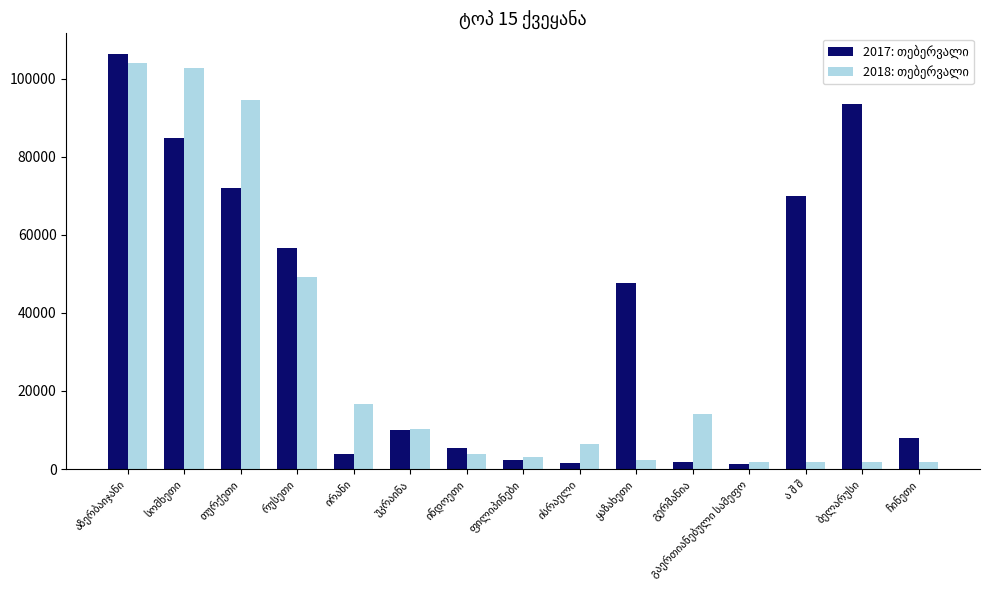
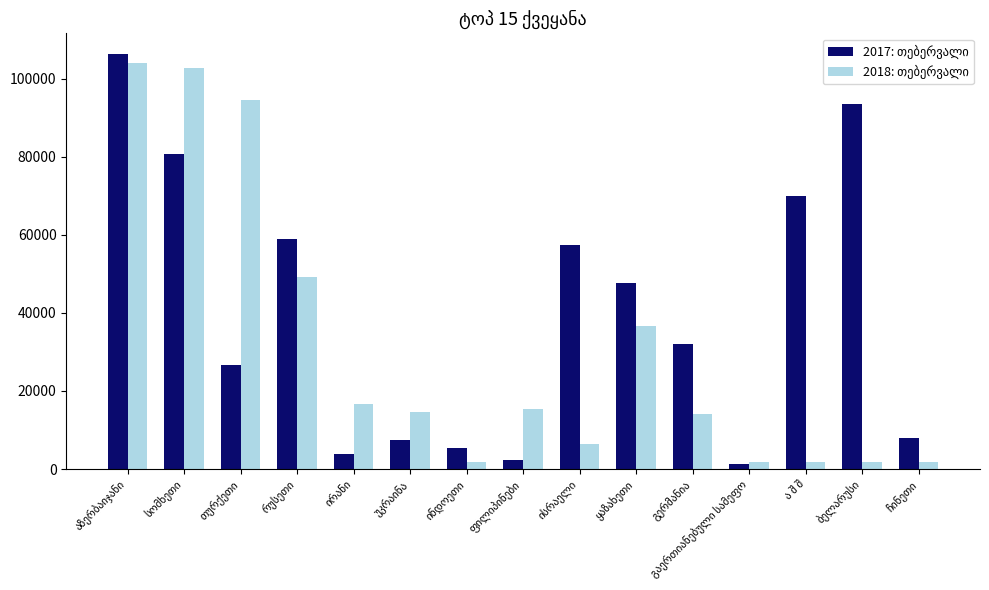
  {
    "2017: თებერვალი": {
      "აზერბაიჯანი": 106000,
-     "სომხეთი": 85000,
-     "თურქეთი": 72000,
-     "რუსეთი": 57000,
+     "სომხეთი": 81000,
+     "თურქეთი": 27000,
+     "რუსეთი": 59000,
      "ირანი": 4000,
-     "უკრაინა": 10000,
+     "უკრაინა": 8000,
      "ინდოეთი": 5000,
      "ფილიპინები": 2000,
-     "ისრაელი": 2000,
+     "ისრაელი": 57000,
      "ყაზახეთი": 48000,
-     "გერმანია": 2000,
+     "გერმანია": 32000,
      "გაერთიანებული სამეფო": 1000,
      "ა შ შ": 70000,
      "ბელარუსი": 93000,
      "ჩინეთი": 8000
    },
    "2018: თებერვალი": {
      "აზერბაიჯანი": 104000,
      "სომხეთი": 103000,
      "თურქეთი": 94000,
      "რუსეთი": 49000,
      "ირანი": 17000,
-     "უკრაინა": 10000,
-     "ინდოეთი": 4000,
-     "ფილიპინები": 3000,
+     "უკრაინა": 15000,
+     "ინდოეთი": 2000,
+     "ფილიპინები": 15000,
      "ისრაელი": 6000,
-     "ყაზახეთი": 2000,
+     "ყაზახეთი": 37000,
      "გერმანია": 14000,
      "გაერთიანებული სამეფო": 2000,
      "ა შ შ": 2000,
      "ბელარუსი": 2000,
      "ჩინეთი": 2000
    }
  }
